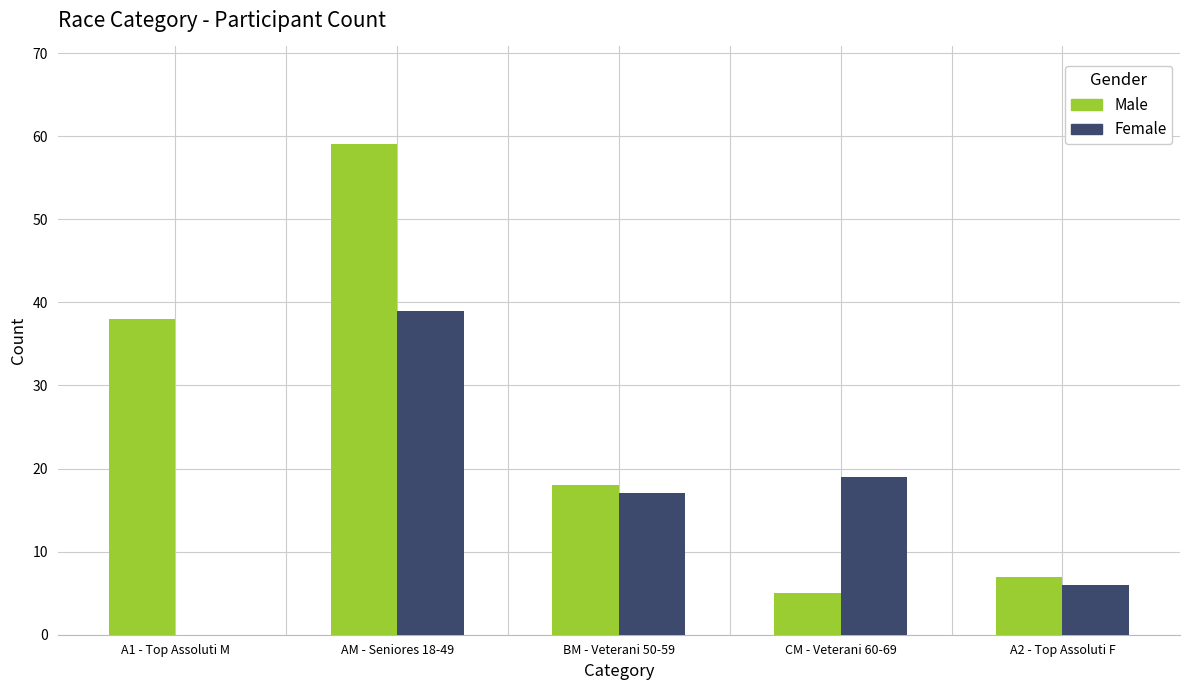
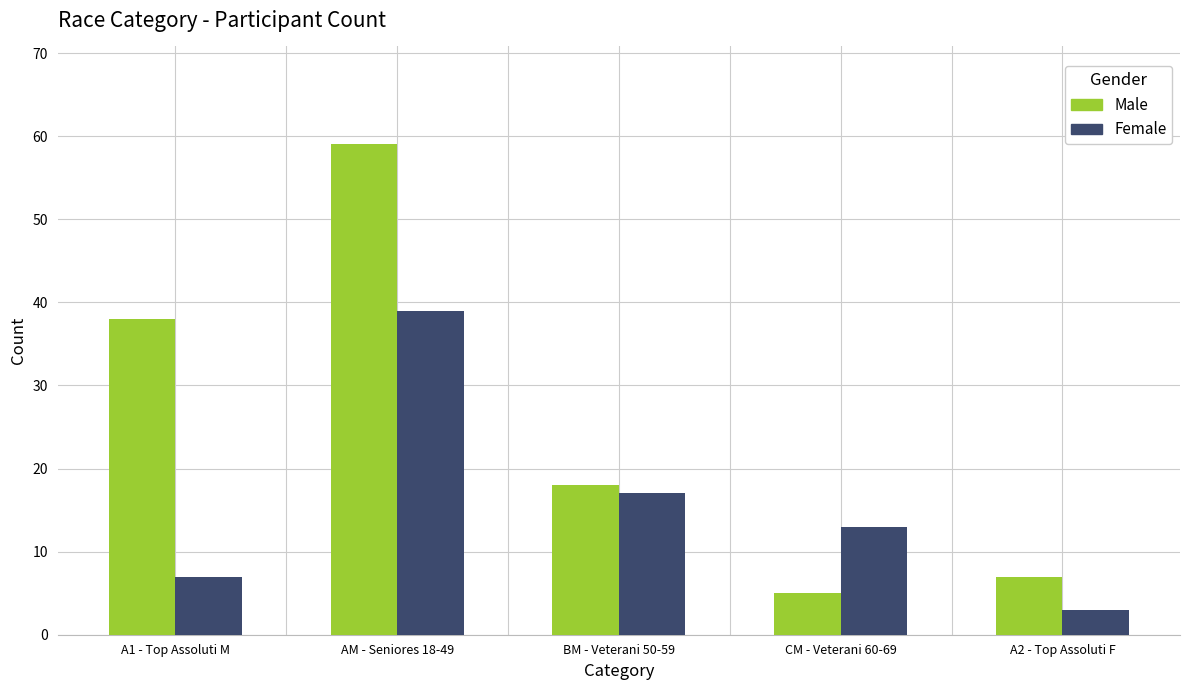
  {
    "Male": {
      "A1 - Top Assoluti M": 38,
      "AM - Seniores 18-49": 59,
      "BM - Veterani 50-59": 18,
      "CM - Veterani 60-69": 5,
      "A2 - Top Assoluti F": 7
    },
    "Female": {
-     "A1 - Top Assoluti M": 0,
+     "A1 - Top Assoluti M": 7,
      "AM - Seniores 18-49": 39,
      "BM - Veterani 50-59": 17,
-     "CM - Veterani 60-69": 19,
-     "A2 - Top Assoluti F": 6
+     "CM - Veterani 60-69": 13,
+     "A2 - Top Assoluti F": 3
    }
  }
